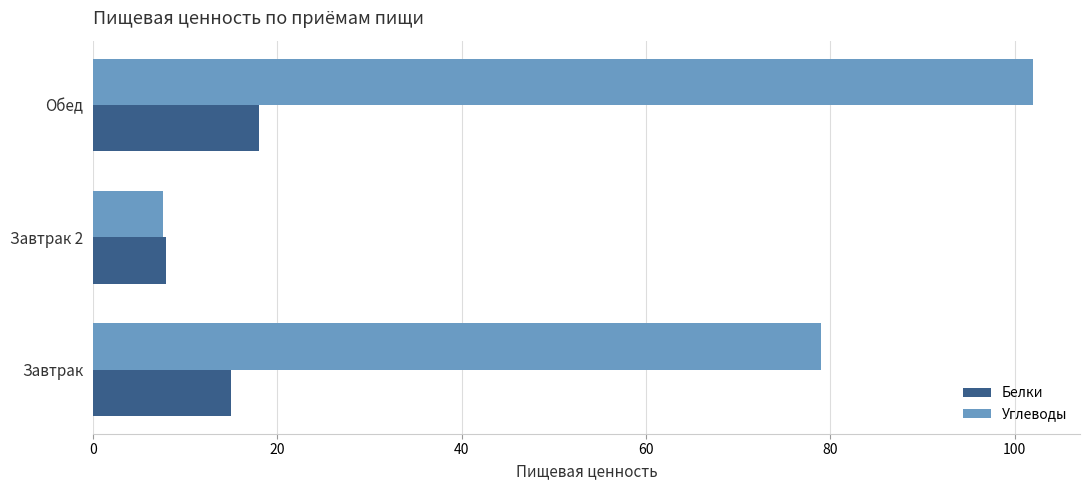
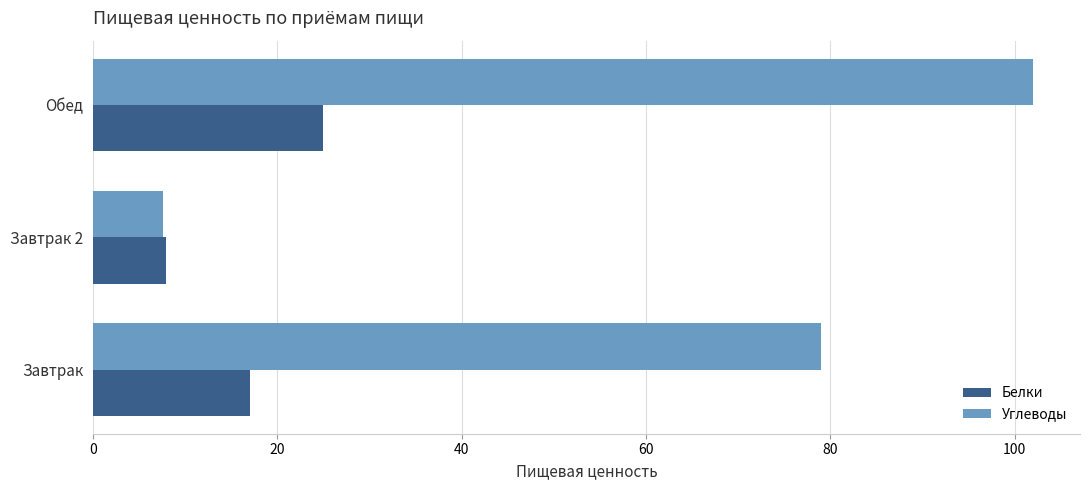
  {
    "Белки": {
-     "Обед": 18,
+     "Обед": 25,
      "Завтрак 2": 8,
-     "Завтрак": 15
+     "Завтрак": 17
    },
    "Углеводы": {
      "Обед": 102,
      "Завтрак 2": 8,
      "Завтрак": 79
    }
  }
